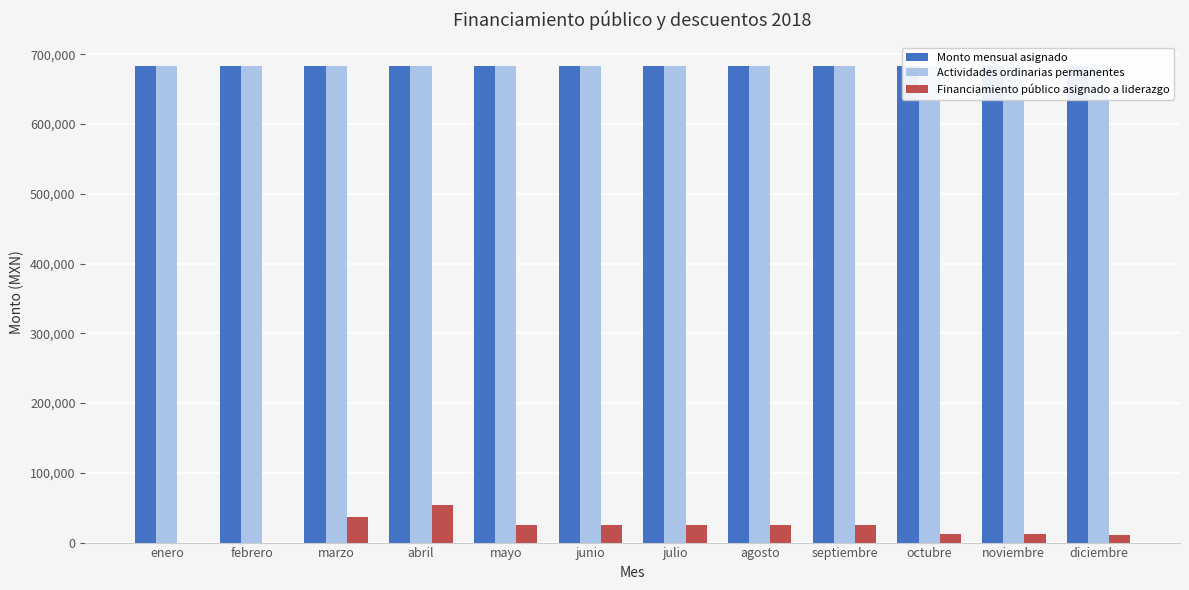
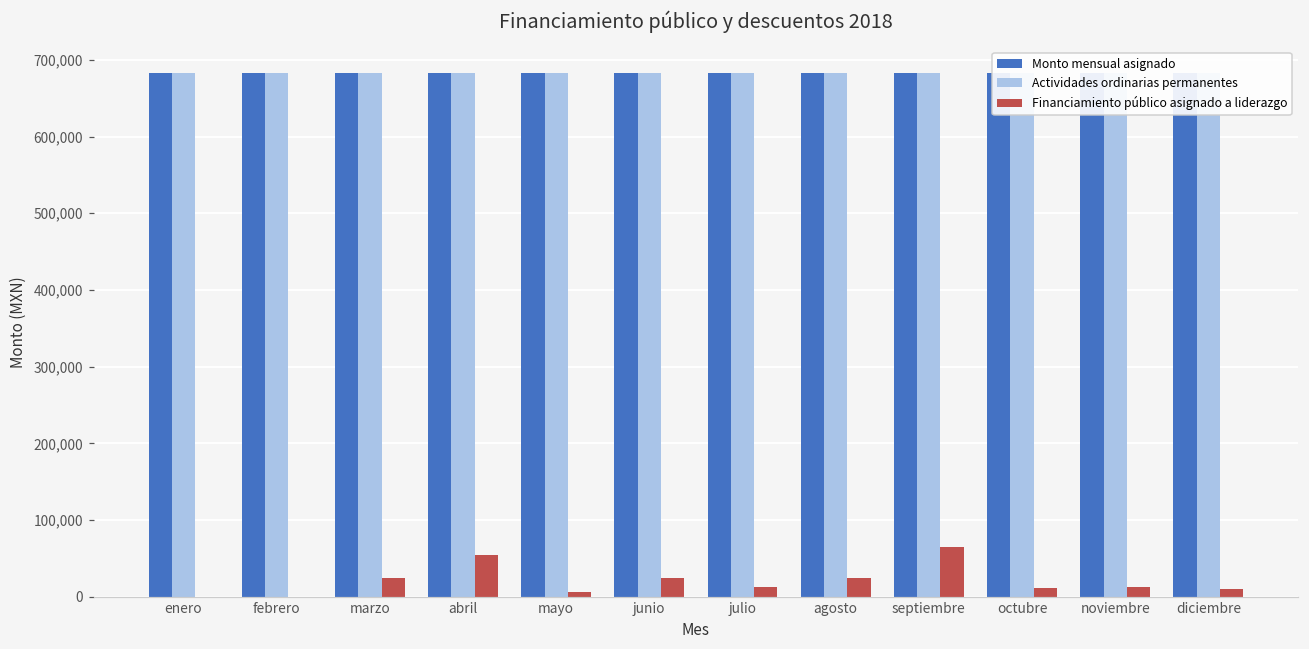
  {
    "Monto mensual asignado": {
      "enero": "680,000",
      "febrero": "680,000",
      "marzo": "680,000",
      "abril": "680,000",
      "mayo": "680,000",
      "junio": "680,000",
      "julio": "680,000",
      "agosto": "680,000",
      "septiembre": "680,000"
    },
    "Actividades ordinarias permanentes": {
      "enero": "680,000",
      "febrero": "680,000",
      "marzo": "680,000",
      "abril": "680,000",
      "mayo": "680,000",
      "junio": "680,000",
      "julio": "680,000",
      "agosto": "680,000",
      "septiembre": "680,000"
    },
    "Financiamiento público asignado a liderazgo": {
      "enero": "0",
      "febrero": "0",
-     "marzo": "40,000",
+     "marzo": "20,000",
      "abril": "50,000",
-     "mayo": "20,000",
+     "mayo": "10,000",
      "junio": "20,000",
-     "julio": "20,000",
+     "julio": "10,000",
      "agosto": "20,000",
-     "septiembre": "20,000",
+     "septiembre": "60,000",
      "octubre": "10,000",
      "noviembre": "10,000",
      "diciembre": "10,000"
    }
  }
